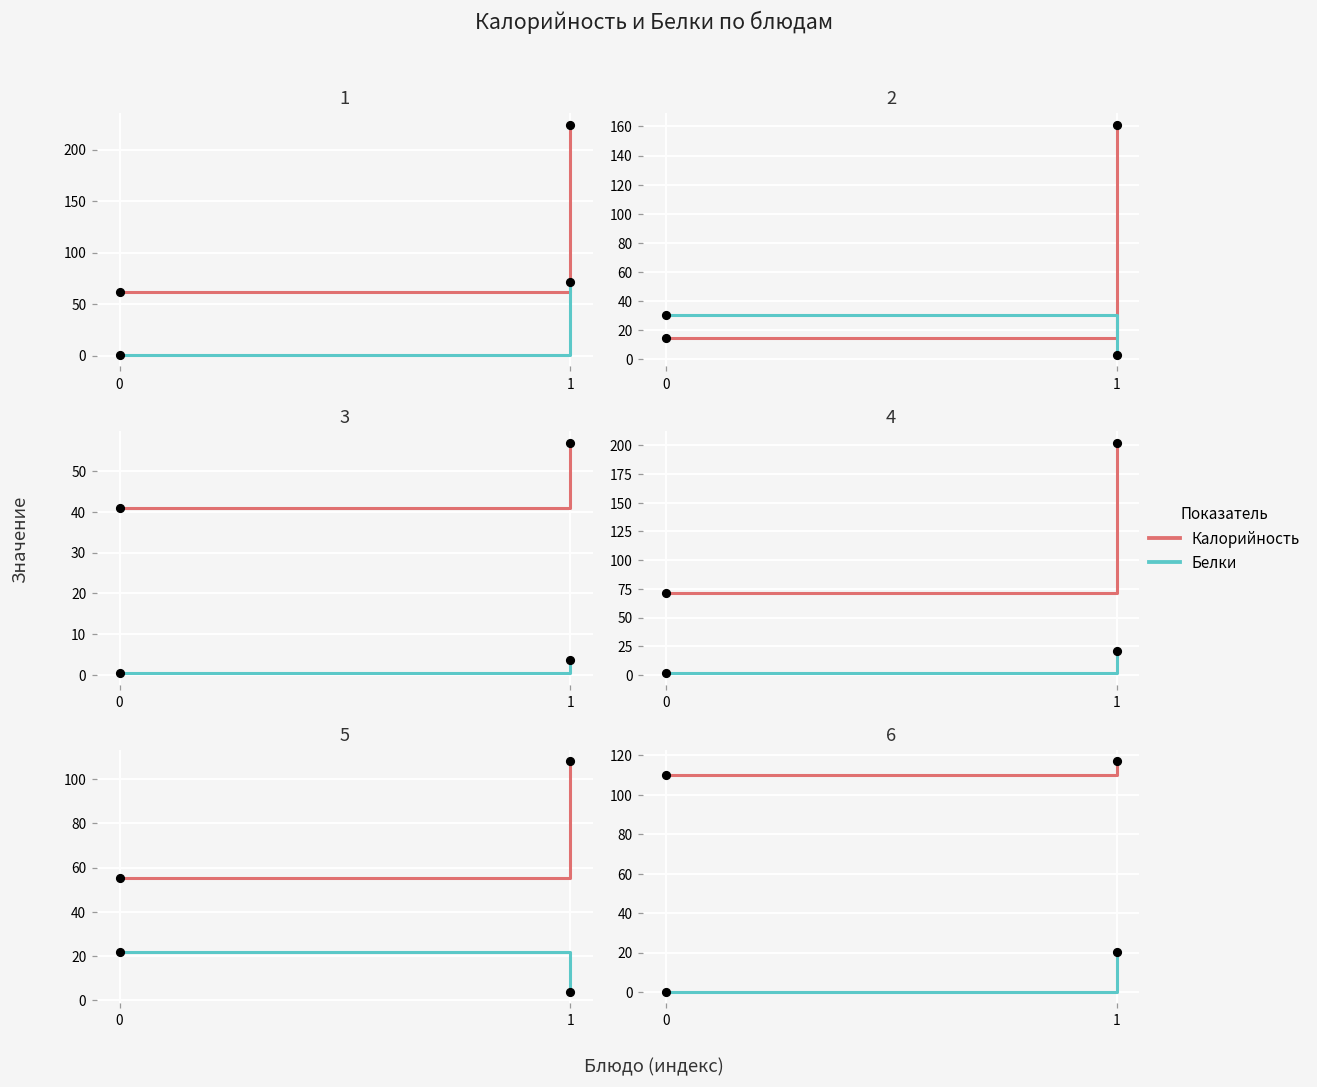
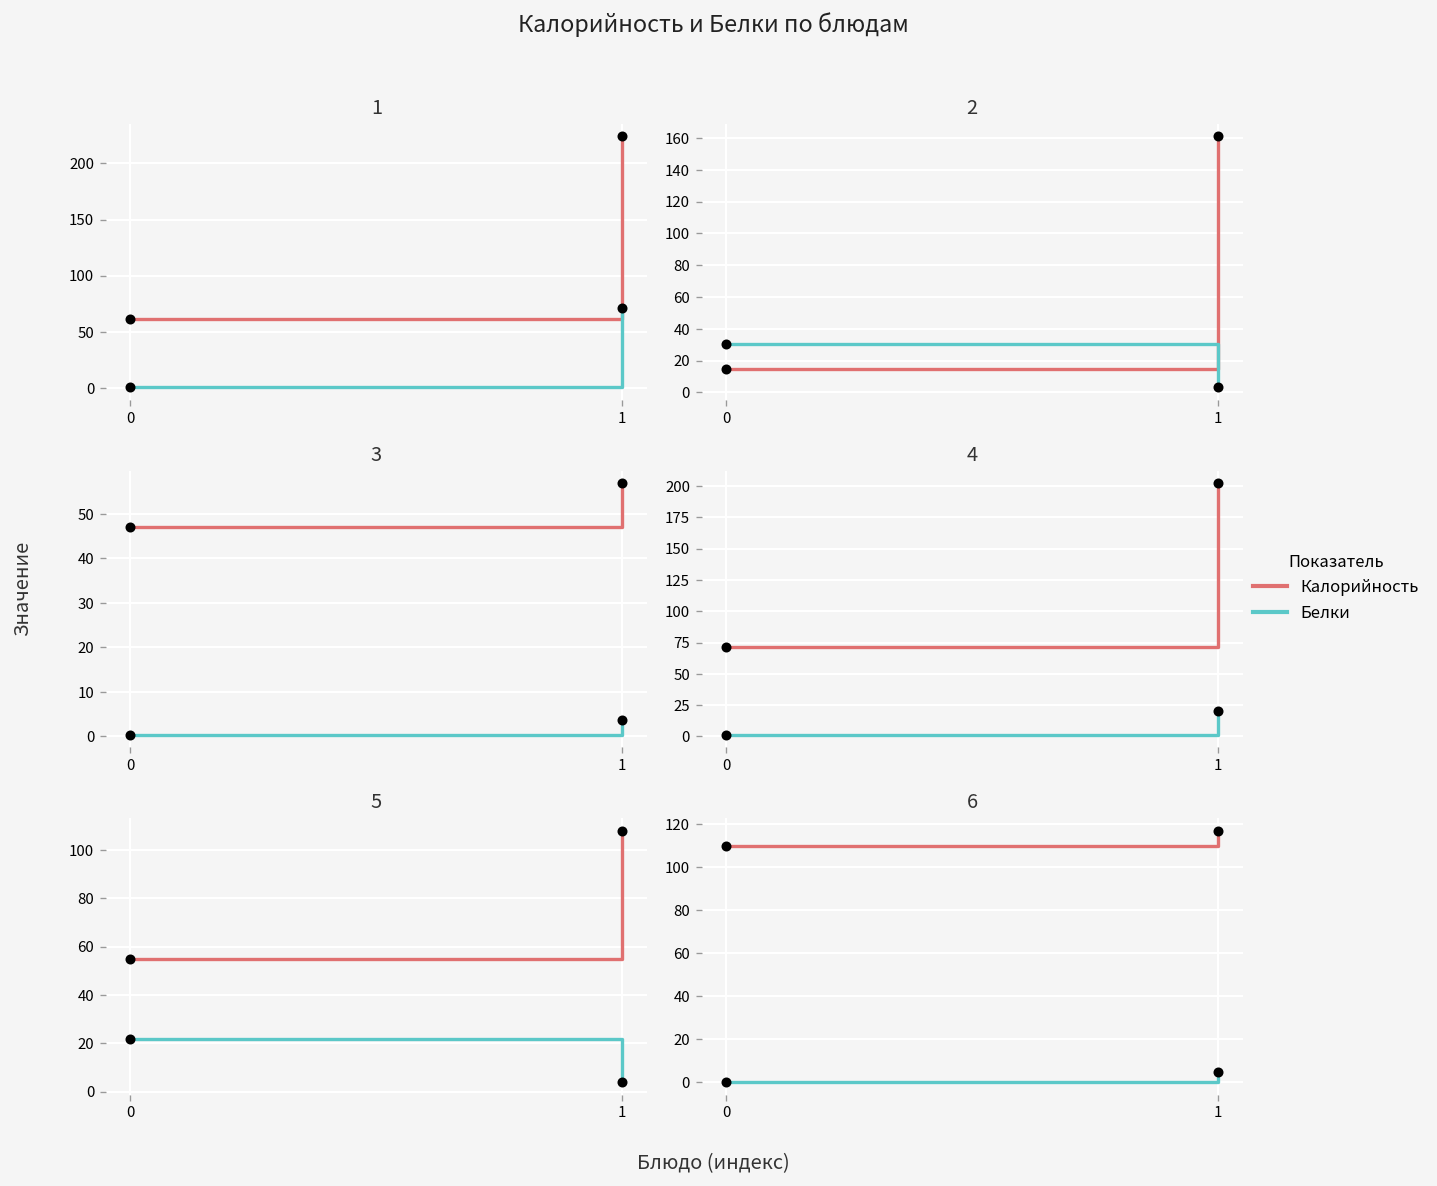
  {
    "1": {
      "Калорийность": {
        "0": 60,
        "1": 220
      },
      "Белки": {
        "0": 0,
        "1": 70
      }
    },
    "2": {
      "Калорийность": {
        "0": 14,
        "1": 161
      },
      "Белки": {
        "0": 31,
        "1": 3
      }
    },
    "3": {
      "Калорийность": {
-       "0": 41,
+       "0": 47,
        "1": 57
      },
      "Белки": {
        "0": 0,
        "1": 4
      }
    },
    "4": {
      "Калорийность": {
        "0": 72,
        "1": 202
      },
      "Белки": {
        "0": 1,
        "1": 21
      }
    },
    "5": {
      "Калорийность": {
        "0": 55,
        "1": 108
      },
      "Белки": {
        "0": 22,
        "1": 4
      }
    },
    "6": {
      "Калорийность": {
        "0": 110,
        "1": 117
      },
      "Белки": {
        "0": 0,
-       "1": 20
+       "1": 5
      }
    }
  }
